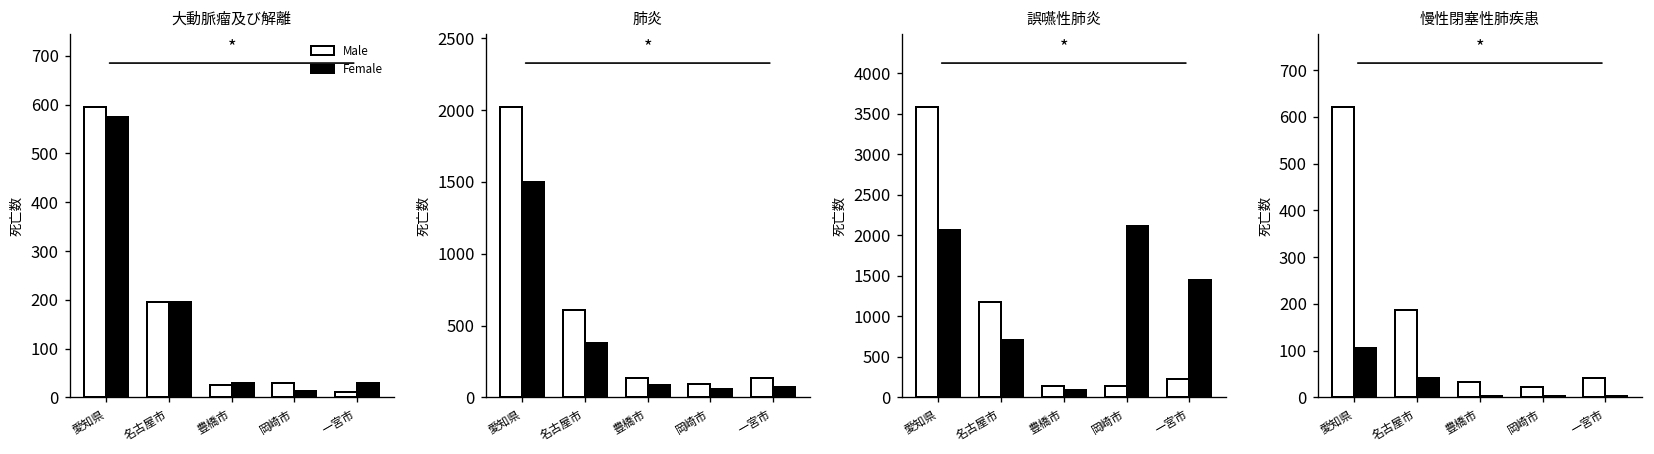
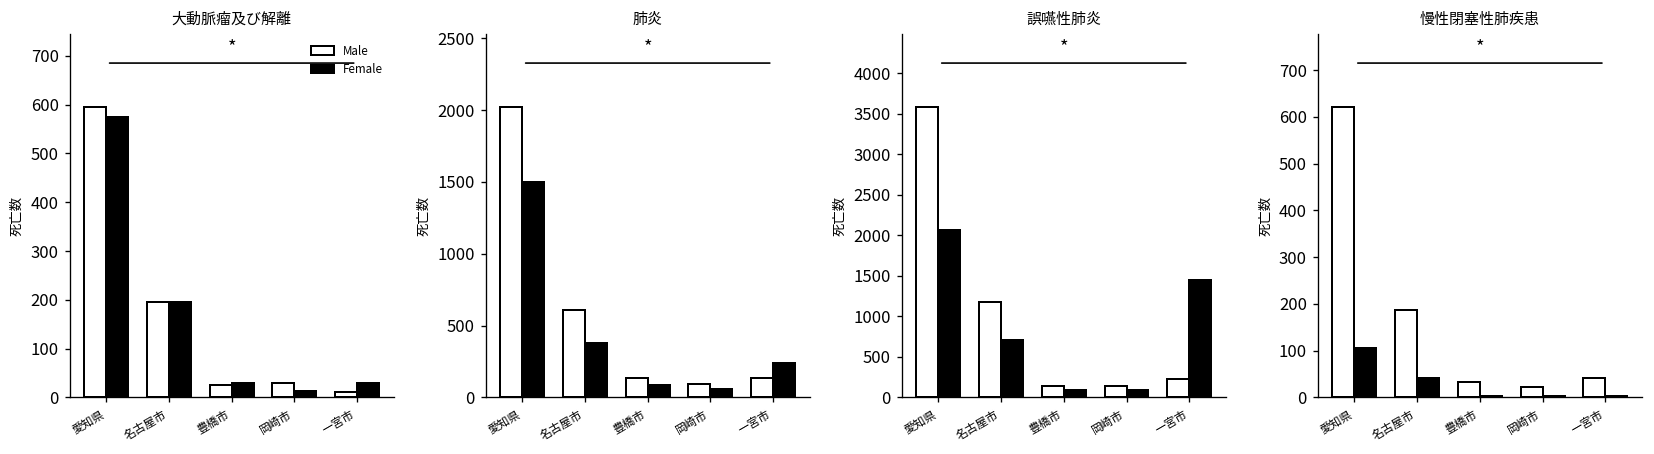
  {
    "大動脈瘤及び解離": {
      "Male": {
        "愛知県": 600,
        "名古屋市": 200,
        "豊橋市": 30,
        "岡崎市": 30,
        "一宮市": 10
      },
      "Female": {
        "愛知県": 570,
        "名古屋市": 200,
        "豊橋市": 30,
        "岡崎市": 10,
        "一宮市": 30
      }
    },
    "肺炎": {
      "Male": {
        "愛知県": 2020,
        "名古屋市": 610,
        "豊橋市": 130,
        "岡崎市": 90,
        "一宮市": 130
      },
      "Female": {
        "愛知県": 1500,
        "名古屋市": 380,
        "豊橋市": 90,
        "岡崎市": 60,
-       "一宮市": 70
+       "一宮市": 240
      }
    },
    "誤嚥性肺炎": {
      "Male": {
        "愛知県": 3600,
        "名古屋市": 1200,
        "豊橋市": 100,
        "岡崎市": 100,
        "一宮市": 200
      },
      "Female": {
        "愛知県": 2100,
        "名古屋市": 700,
        "豊橋市": 100,
-       "岡崎市": 2100,
+       "岡崎市": 100,
        "一宮市": 1500
      }
    },
    "慢性閉塞性肺疾患": {
      "Male": {
        "愛知県": 620,
        "名古屋市": 190,
        "豊橋市": 30,
        "岡崎市": 20,
        "一宮市": 40
      },
      "Female": {
        "愛知県": 110,
        "名古屋市": 40
      }
    }
  }
